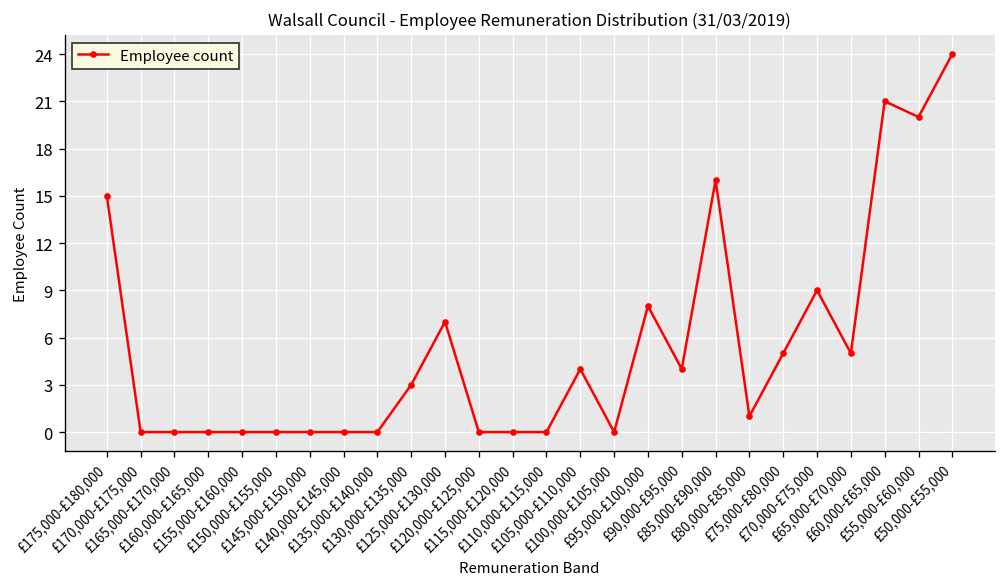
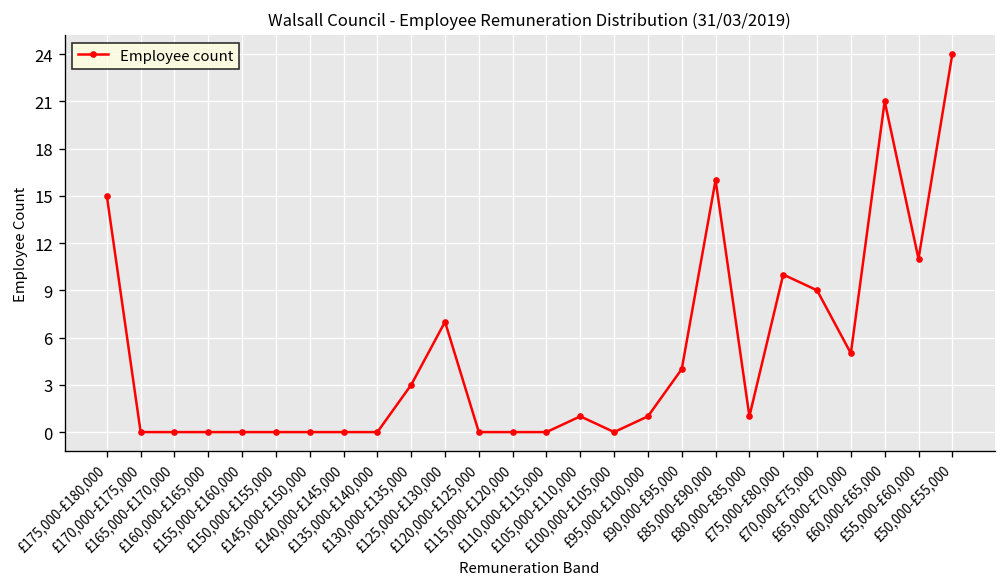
  {
    "£175,000-£180,000": 15,
    "£170,000-£175,000": 0,
    "£165,000-£170,000": 0,
    "£160,000-£165,000": 0,
    "£155,000-£160,000": 0,
    "£150,000-£155,000": 0,
    "£145,000-£150,000": 0,
    "£140,000-£145,000": 0,
    "£135,000-£140,000": 0,
    "£130,000-£135,000": 3,
    "£125,000-£130,000": 7,
    "£120,000-£125,000": 0,
    "£115,000-£120,000": 0,
    "£110,000-£115,000": 0,
-   "£105,000-£110,000": 4,
+   "£105,000-£110,000": 1,
    "£100,000-£105,000": 0,
-   "£95,000-£100,000": 8,
+   "£95,000-£100,000": 1,
    "£90,000-£95,000": 4,
    "£85,000-£90,000": 16,
    "£80,000-£85,000": 1,
-   "£75,000-£80,000": 5,
+   "£75,000-£80,000": 10,
    "£70,000-£75,000": 9,
    "£65,000-£70,000": 5,
    "£60,000-£65,000": 21,
-   "£55,000-£60,000": 20,
+   "£55,000-£60,000": 11,
    "£50,000-£55,000": 24
  }
